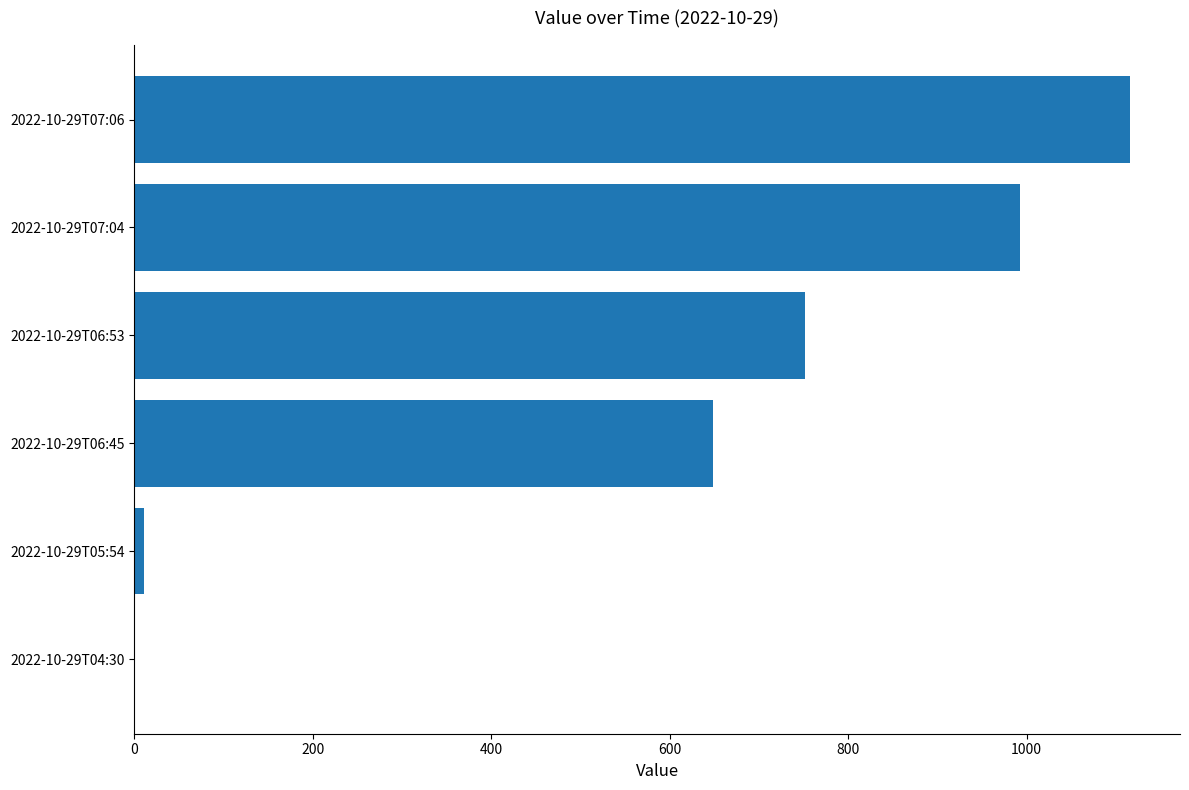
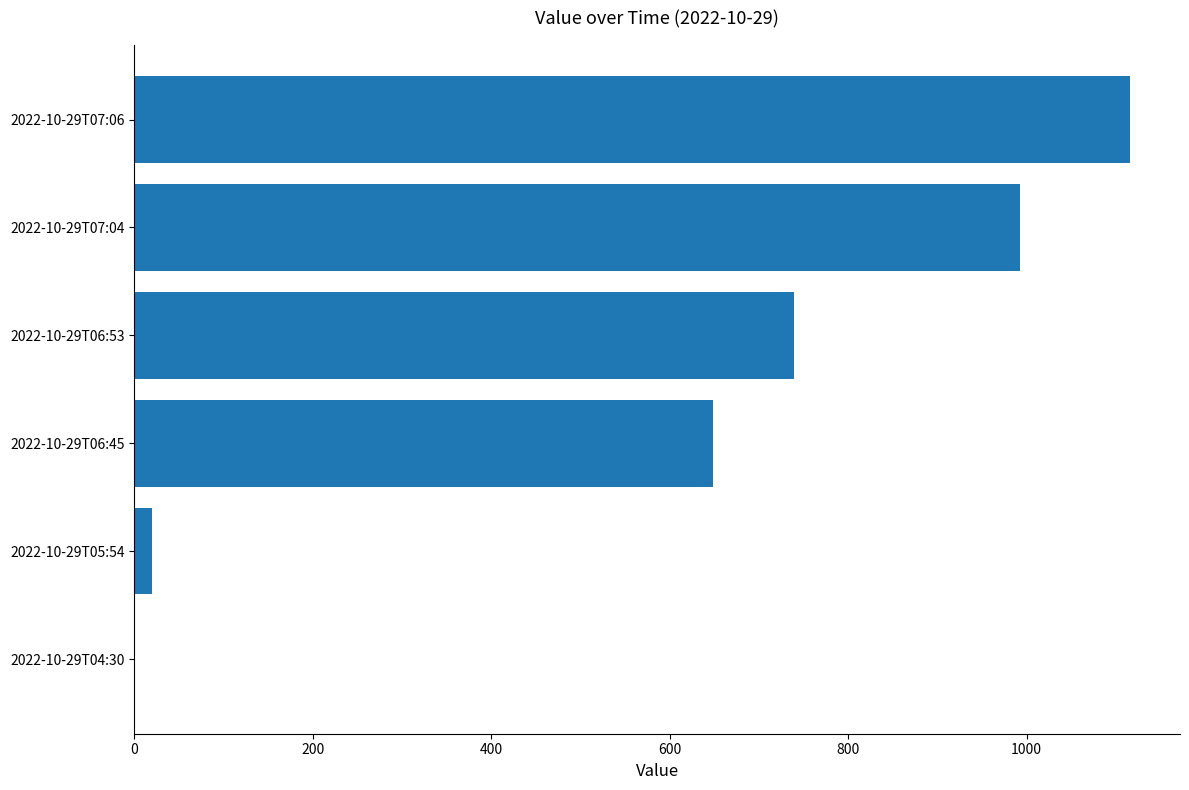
  {
    "2022-10-29T07:06": 1120,
    "2022-10-29T07:04": 990,
-   "2022-10-29T06:53": 750,
+   "2022-10-29T06:53": 740,
    "2022-10-29T06:45": 650,
-   "2022-10-29T05:54": 10,
+   "2022-10-29T05:54": 20,
    "2022-10-29T04:30": 0
  }
